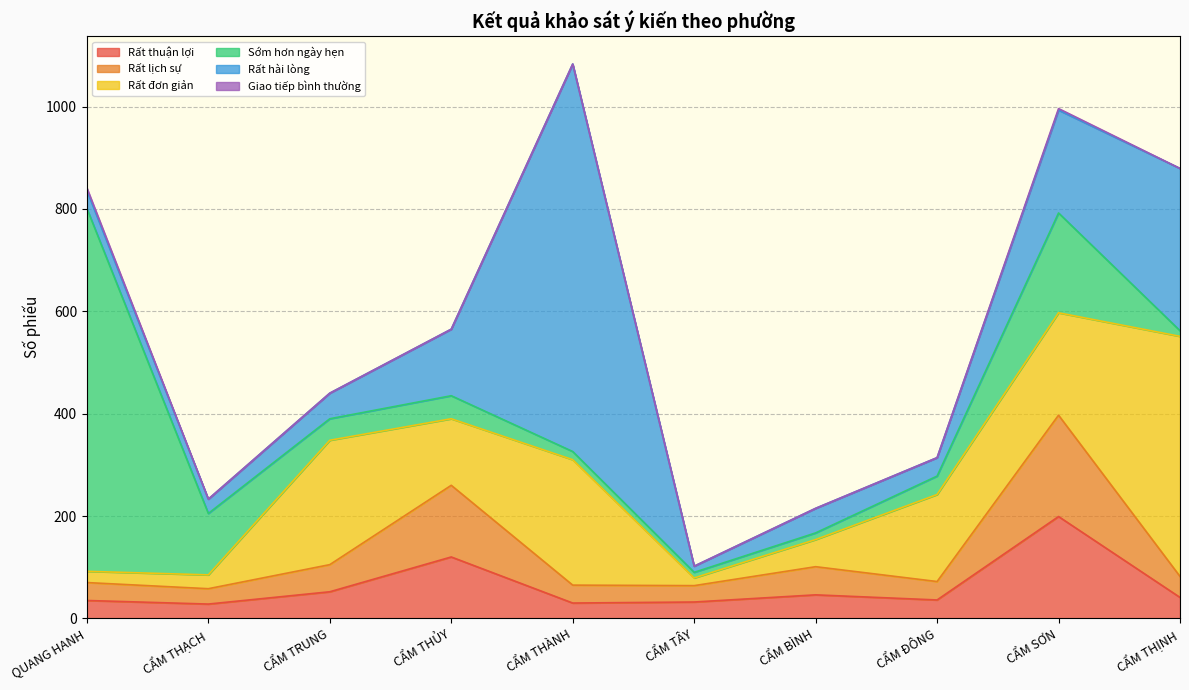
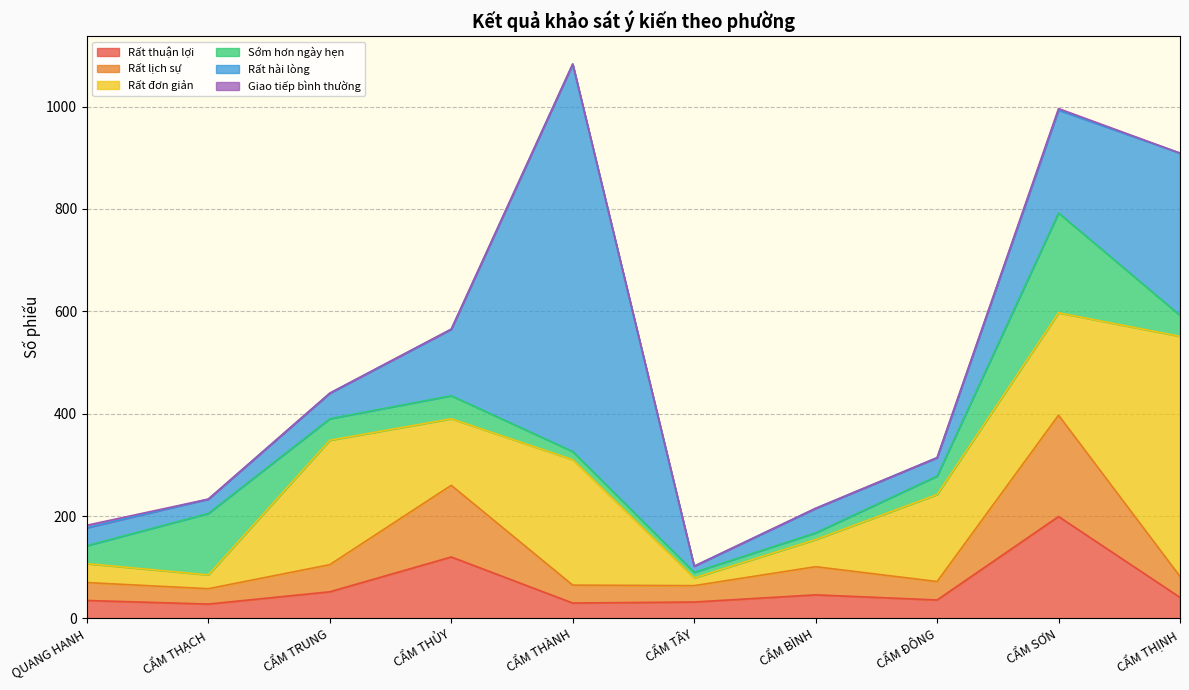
  {
    "Rất đơn giản": {
-     "QUANG HANH": 20,
+     "QUANG HANH": 40,
      "CẨM THẠCH": 30,
      "CẨM TRUNG": 240,
      "CẨM THỦY": 130,
      "CẨM THÀNH": 250,
      "CẨM TÂY": 20,
      "CẨM BÌNH": 50,
      "CẨM ĐÔNG": 170,
      "CẨM SƠN": 200,
      "CẨM THỊNH": 470
    },
    "Sớm hơn ngày hẹn": {
-     "QUANG HANH": 710,
+     "QUANG HANH": 40,
      "CẨM THẠCH": 120,
      "CẨM TRUNG": 40,
      "CẨM THỦY": 50,
      "CẨM THÀNH": 20,
      "CẨM TÂY": 10,
      "CẨM BÌNH": 10,
      "CẨM ĐÔNG": 40,
      "CẨM SƠN": 200,
-     "CẨM THỊNH": 10
+     "CẨM THỊNH": 40
    },
    "Rất hài lòng": {
      "QUANG HANH": 40
    },
    "Giao tiếp bình thường": {
      "QUANG HANH": 10
    }
  }
